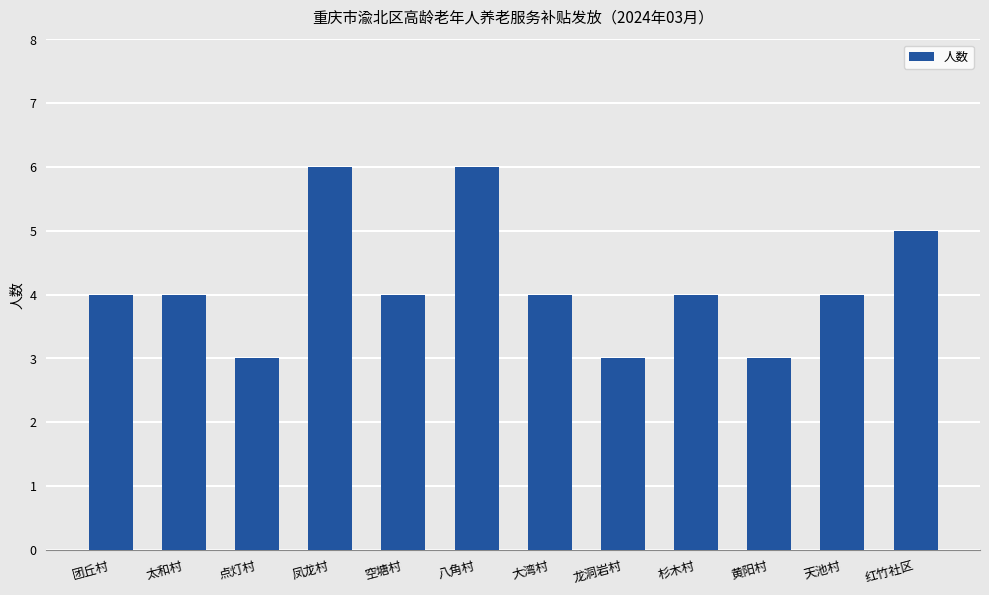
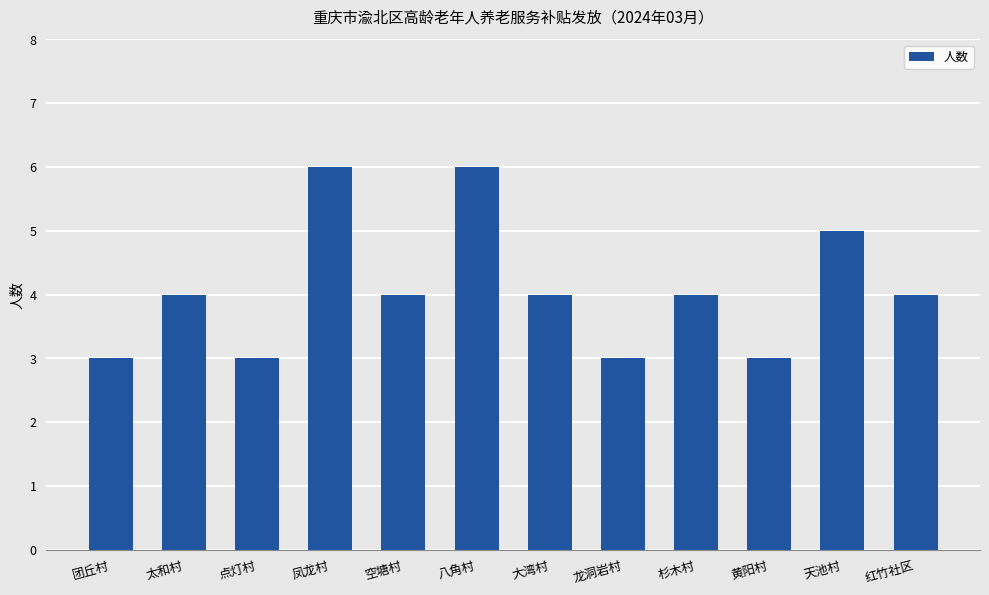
  {
-   "团丘村": 4,
+   "团丘村": 3,
    "太和村": 4,
    "点灯村": 3,
    "凤龙村": 6,
    "空塘村": 4,
    "八角村": 6,
    "大湾村": 4,
    "龙洞岩村": 3,
    "杉木村": 4,
    "黄阳村": 3,
-   "天池村": 4,
-   "红竹社区": 5
+   "天池村": 5,
+   "红竹社区": 4
  }
